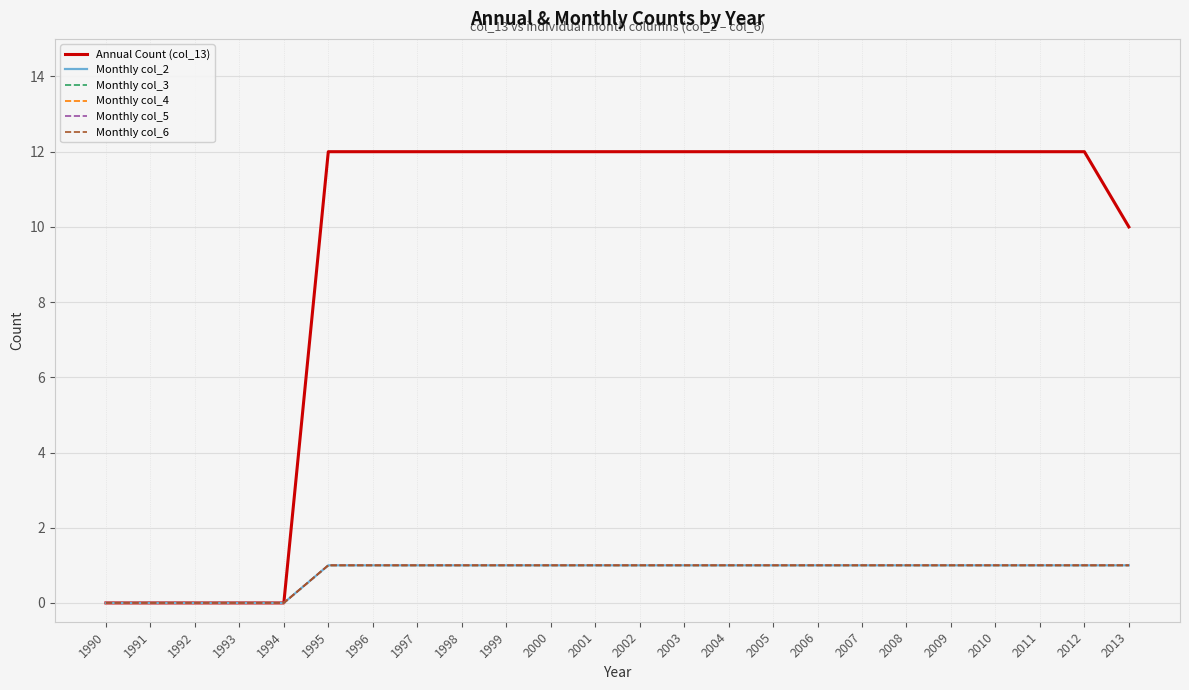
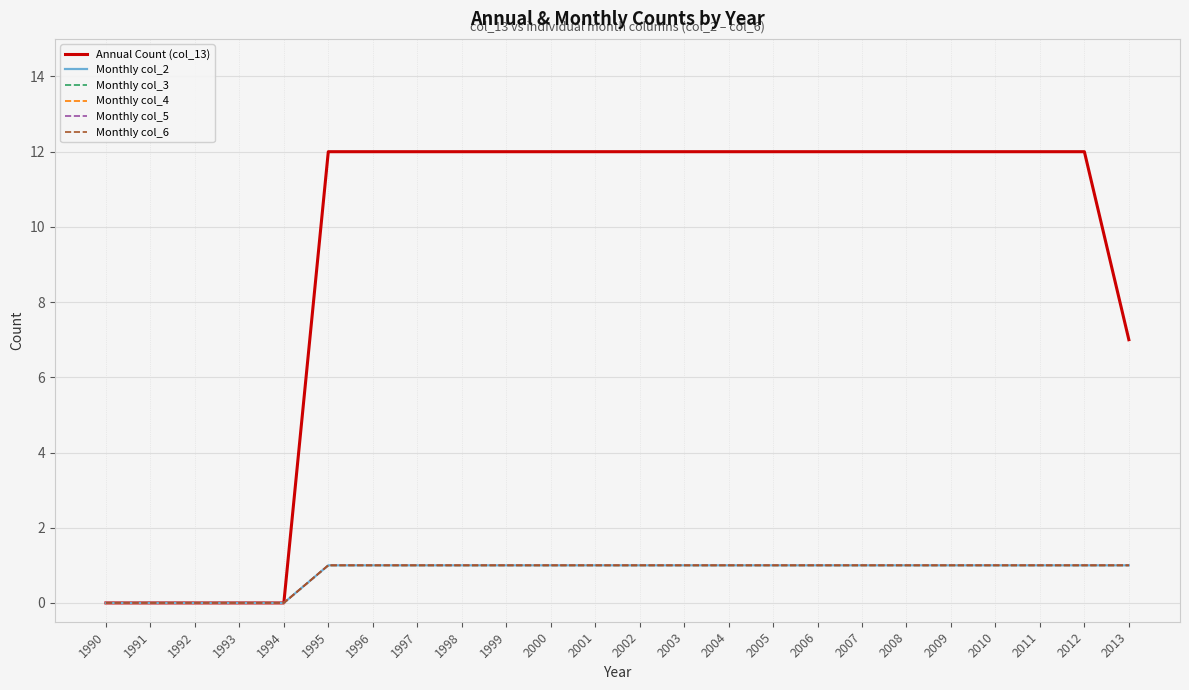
  {
    "Annual Count (col_13)": {
      "1995": 12,
      "1996": 12,
      "1997": 12,
      "1998": 12,
      "1999": 12,
      "2000": 12,
      "2001": 12,
      "2002": 12,
      "2003": 12,
      "2004": 12,
      "2005": 12,
      "2006": 12,
      "2007": 12,
      "2008": 12,
      "2009": 12,
      "2010": 12,
      "2011": 12,
      "2012": 12,
-     "2013": 10
+     "2013": 7
    },
    "Monthly col_6": {
      "1995": 1,
      "1996": 1,
      "1997": 1,
      "1998": 1,
      "1999": 1,
      "2000": 1,
      "2001": 1,
      "2002": 1,
      "2003": 1,
      "2004": 1,
      "2005": 1,
      "2006": 1,
      "2007": 1,
      "2008": 1,
      "2009": 1,
      "2010": 1,
      "2011": 1,
      "2012": 1,
      "2013": 1
    }
  }
